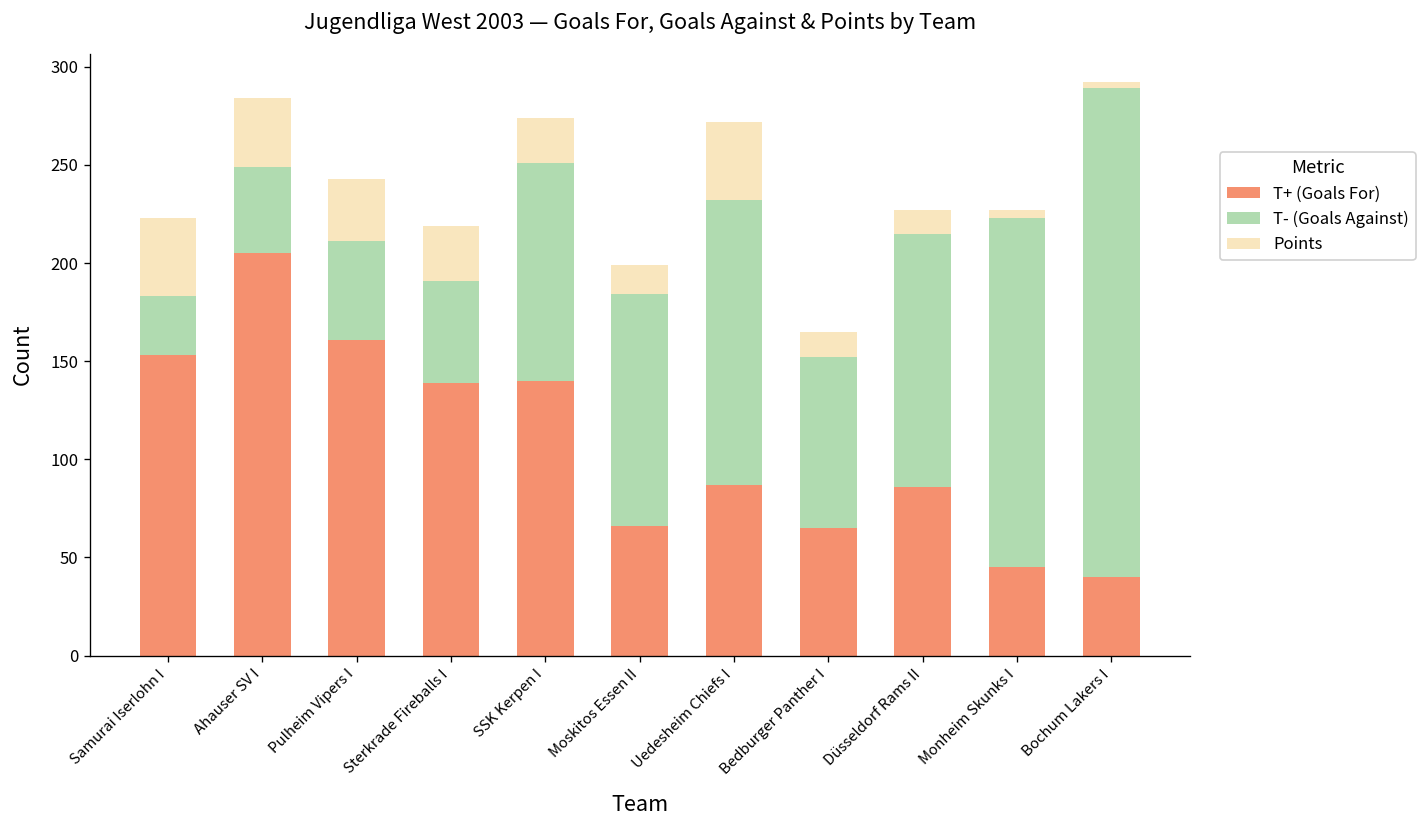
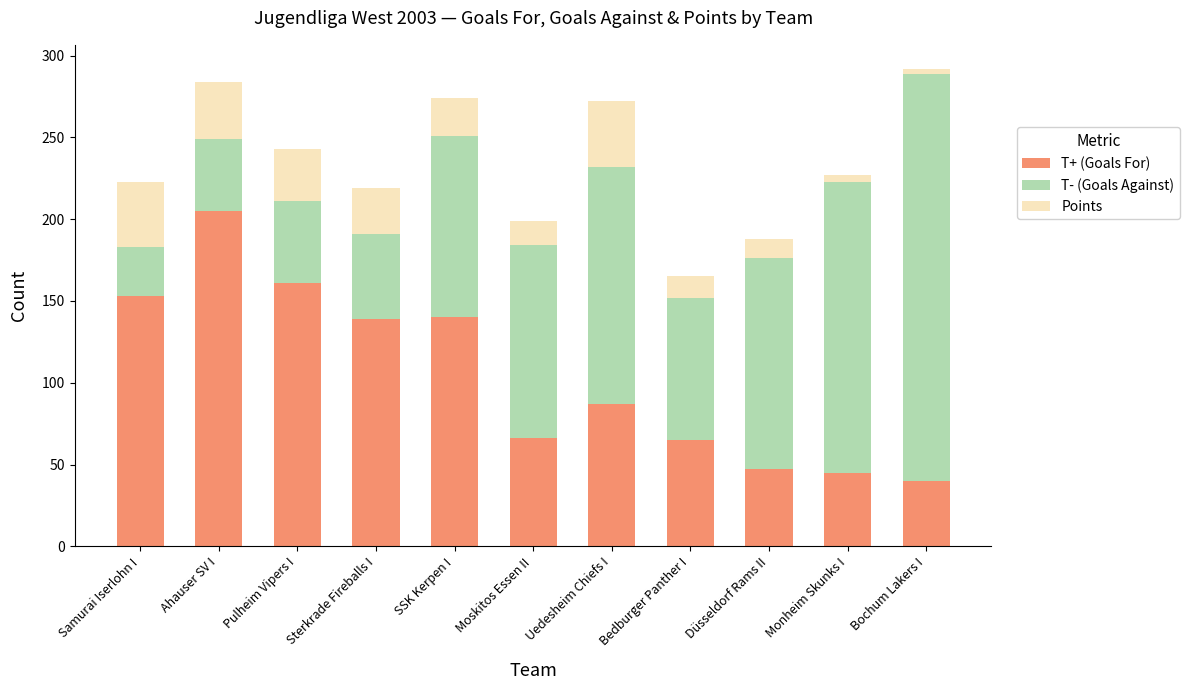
  {
    "T+ (Goals For)": {
      "Samurai Iserlohn I": 153,
      "Ahauser SV I": 205,
      "Pulheim Vipers I": 161,
      "Sterkrade Fireballs I": 139,
      "SSK Kerpen I": 140,
      "Moskitos Essen II": 66,
      "Uedesheim Chiefs I": 87,
      "Bedburger Panther I": 65,
-     "Düsseldorf Rams II": 86,
+     "Düsseldorf Rams II": 47,
      "Monheim Skunks I": 45,
      "Bochum Lakers I": 40
    },
    "T- (Goals Against)": {
      "Samurai Iserlohn I": 30,
      "Ahauser SV I": 44,
      "Pulheim Vipers I": 50,
      "Sterkrade Fireballs I": 52,
      "SSK Kerpen I": 111,
      "Moskitos Essen II": 118,
      "Uedesheim Chiefs I": 145,
      "Bedburger Panther I": 87,
      "Düsseldorf Rams II": 129,
      "Monheim Skunks I": 178,
      "Bochum Lakers I": 249
    },
    "Points": {
      "Samurai Iserlohn I": 40,
      "Ahauser SV I": 35,
      "Pulheim Vipers I": 32,
      "Sterkrade Fireballs I": 28,
      "SSK Kerpen I": 23,
      "Moskitos Essen II": 15,
      "Uedesheim Chiefs I": 40,
      "Bedburger Panther I": 13,
      "Düsseldorf Rams II": 12,
      "Monheim Skunks I": 4,
      "Bochum Lakers I": 3
    }
  }
